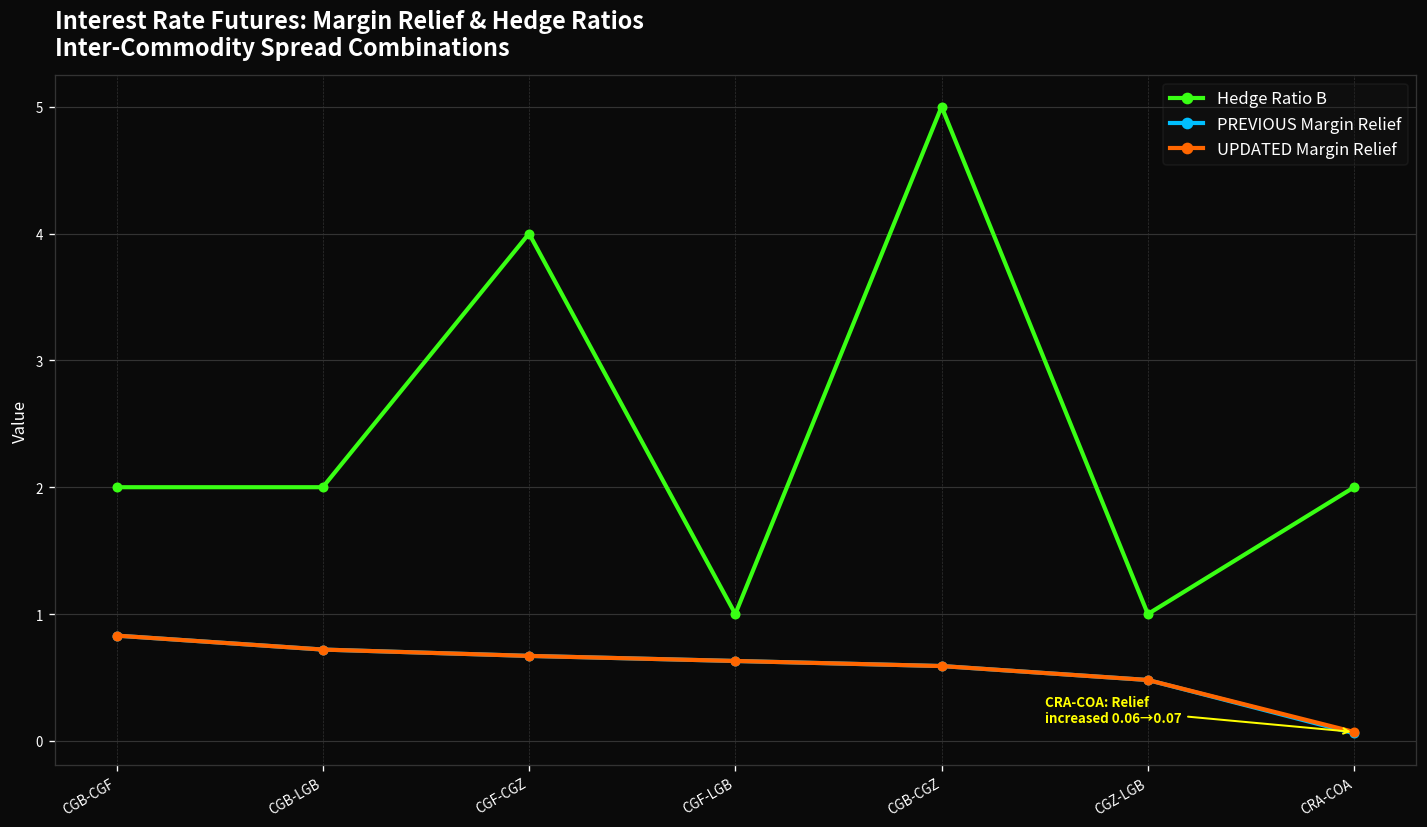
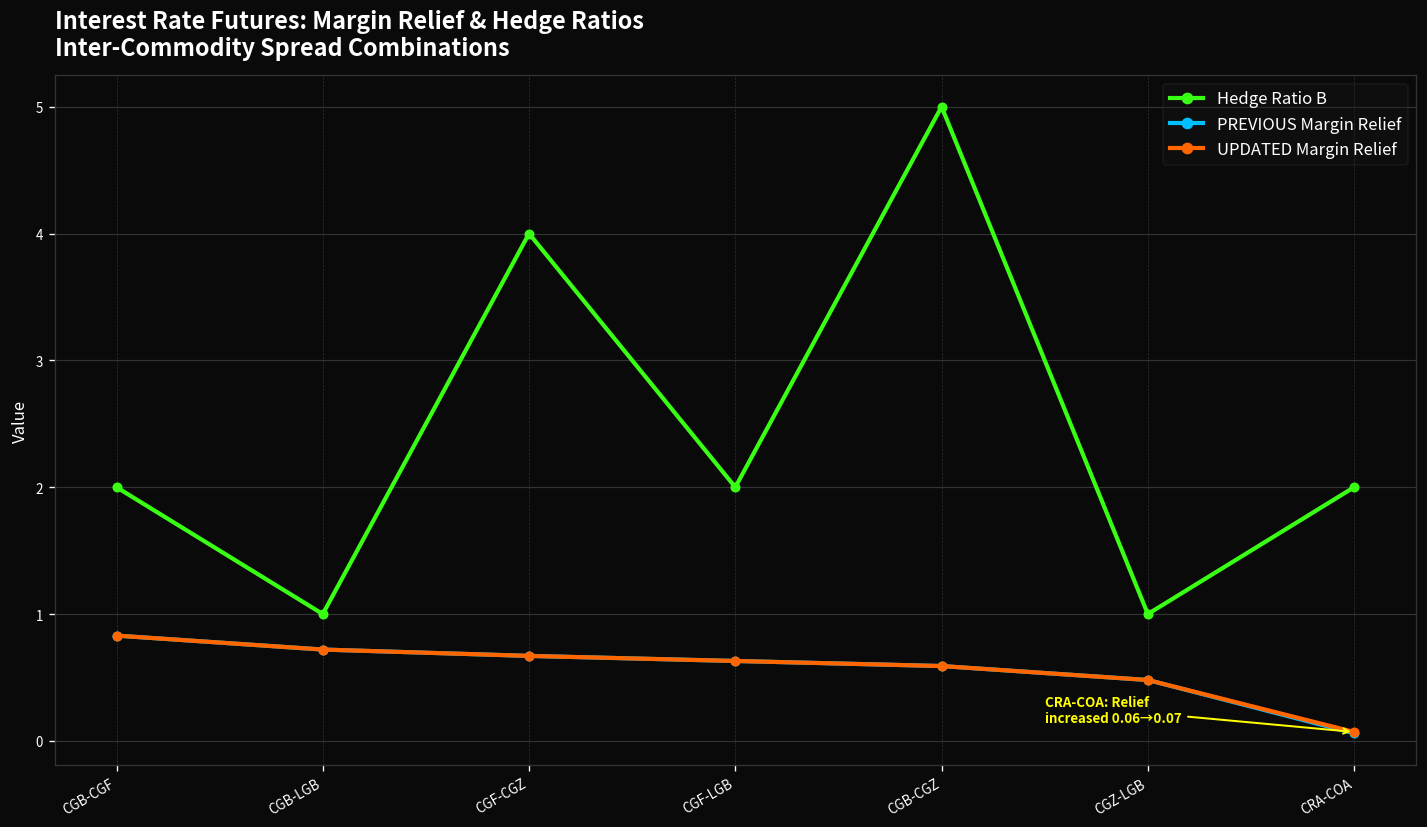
  {
    "Hedge Ratio B": {
      "CGB-CGF": 2,
-     "CGB-LGB": 2,
+     "CGB-LGB": 1,
      "CGF-CGZ": 4,
-     "CGF-LGB": 1,
+     "CGF-LGB": 2,
      "CGB-CGZ": 5,
      "CGZ-LGB": 1,
      "CRA-COA": 2
    }
  }
